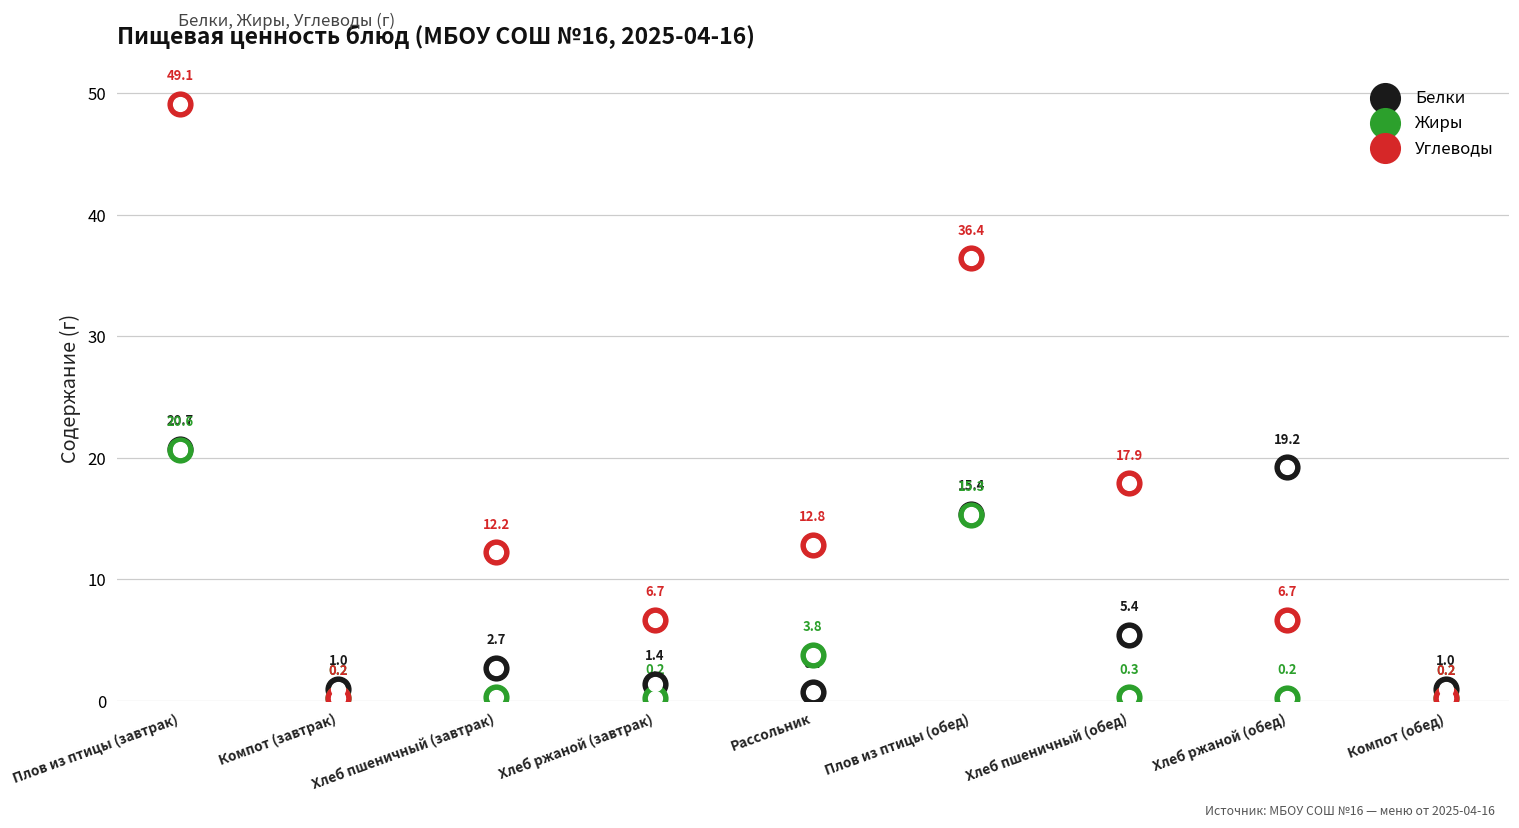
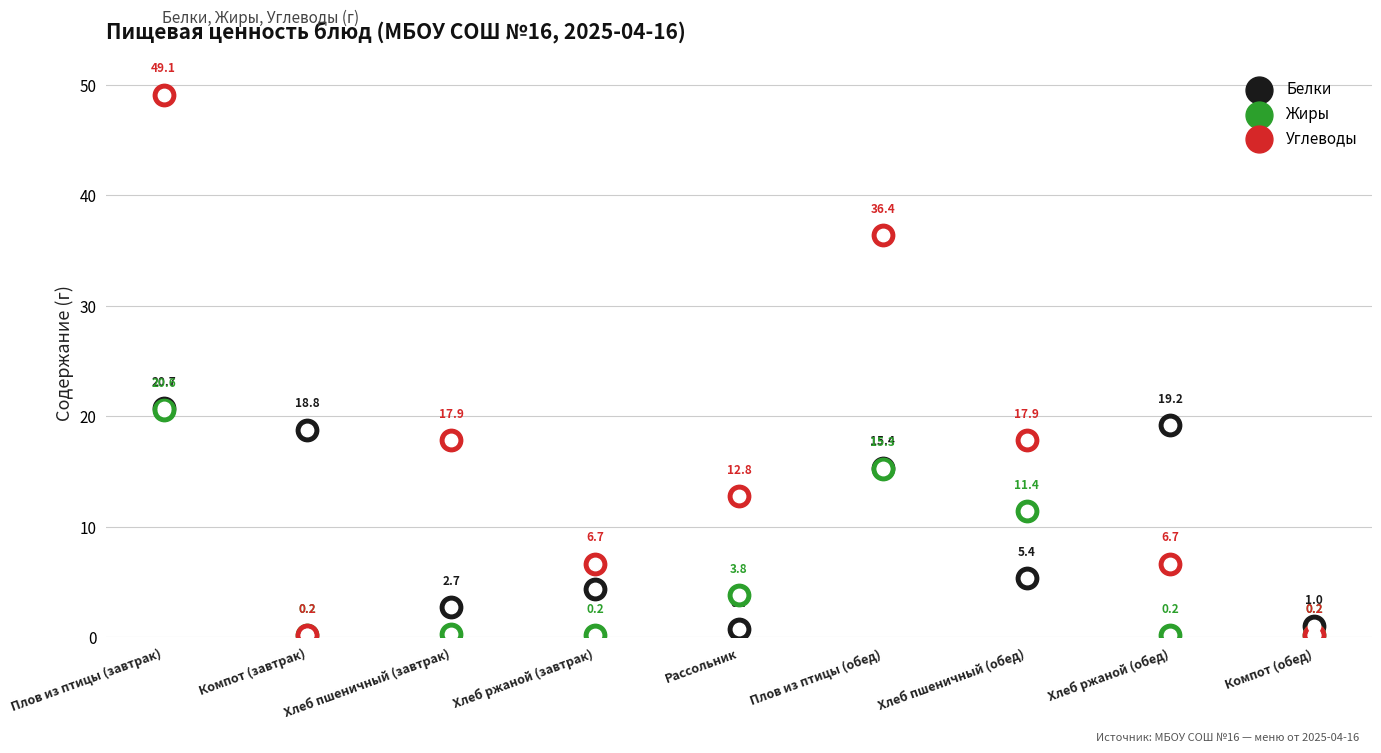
  {
    "Белки": {
-     "Компот (завтрак)": 1.0,
-     "Хлеб ржаной (завтрак)": 1.4
+     "Компот (завтрак)": 18.8,
+     "Хлеб ржаной (завтрак)": 4.4
    },
    "Жиры": {
-     "Хлеб пшеничный (обед)": 0.3
+     "Хлеб пшеничный (обед)": 11.4
    },
    "Углеводы": {
-     "Хлеб пшеничный (завтрак)": 12.2
+     "Хлеб пшеничный (завтрак)": 17.9
    }
  }
